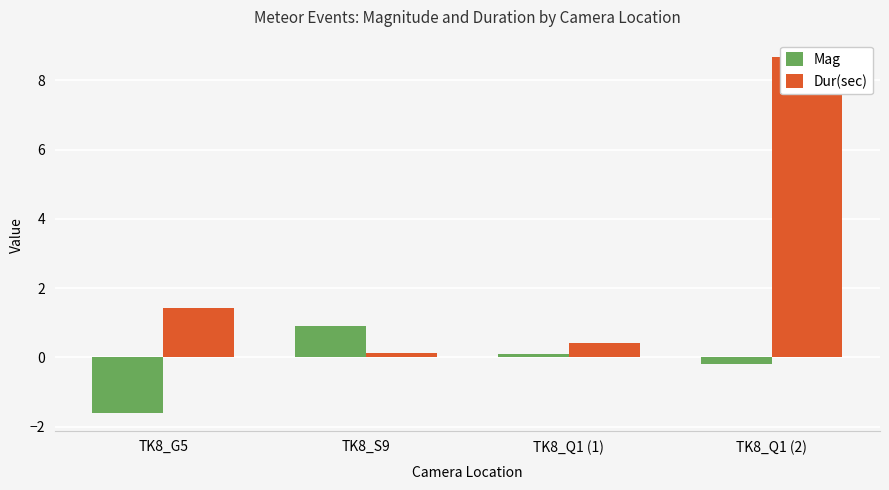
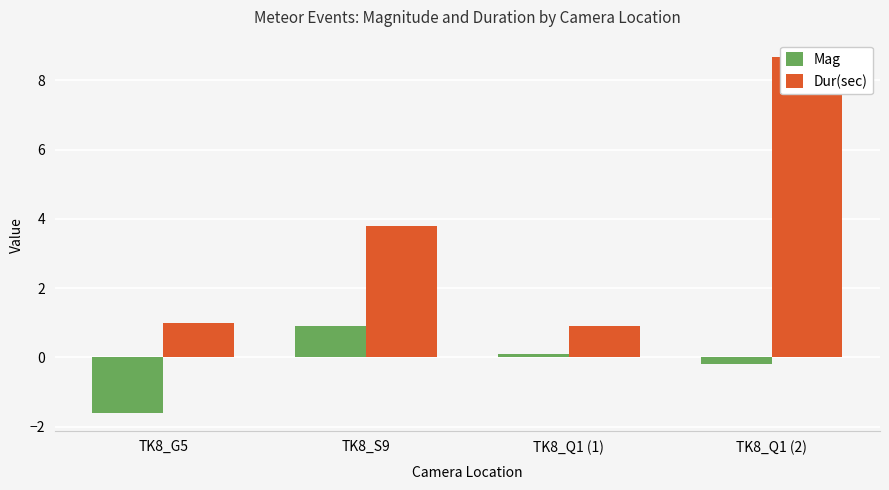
  {
    "Mag": {
      "TK8_G5": -1.6,
      "TK8_S9": 0.9,
      "TK8_Q1 (1)": 0.1,
      "TK8_Q1 (2)": -0.2
    },
    "Dur(sec)": {
-     "TK8_G5": 1.4,
-     "TK8_S9": 0.1,
-     "TK8_Q1 (1)": 0.4
+     "TK8_G5": 1.0,
+     "TK8_S9": 3.8,
+     "TK8_Q1 (1)": 0.9
    }
  }
